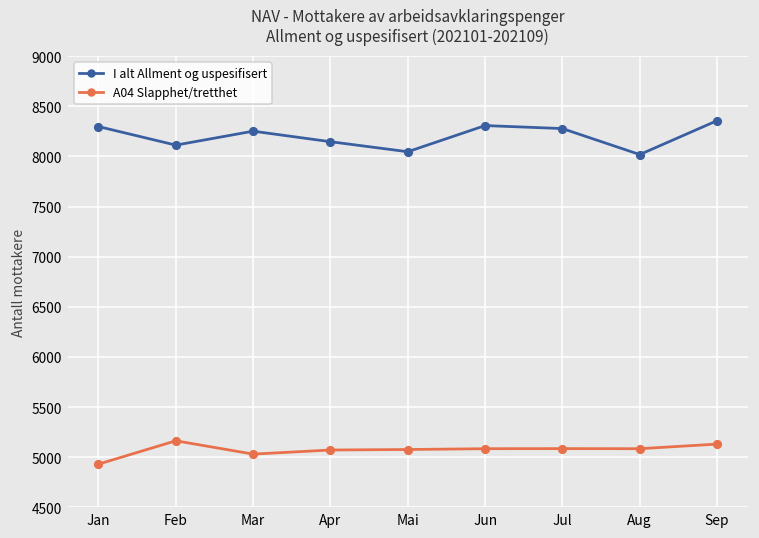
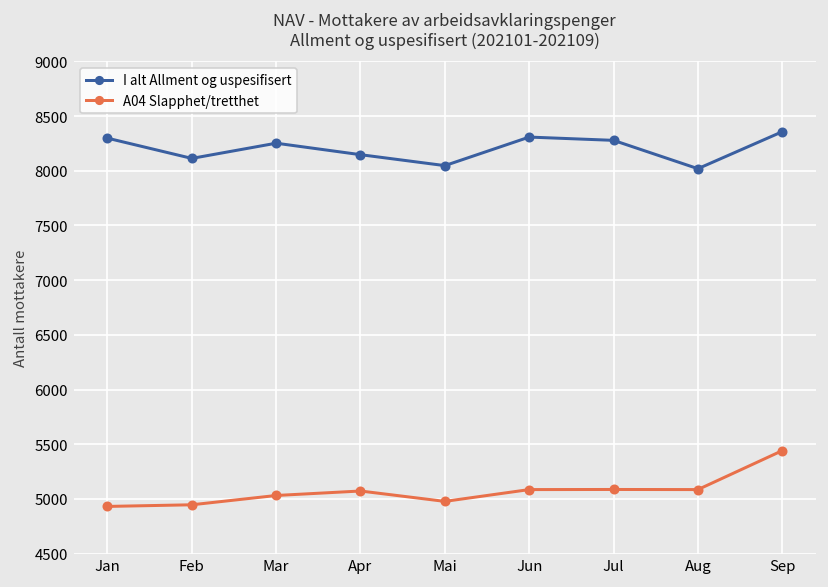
  {
    "I alt Allment og uspesifisert": {
      "Jan": 8300,
      "Feb": 8100,
      "Mar": 8300,
      "Apr": 8100,
      "Mai": 8000,
      "Jun": 8300,
      "Jul": 8300,
      "Aug": 8000,
      "Sep": 8400
    },
    "A04 Slapphet/tretthet": {
      "Jan": 4900,
-     "Feb": 5200,
+     "Feb": 4900,
      "Mar": 5000,
      "Apr": 5100,
-     "Mai": 5100,
+     "Mai": 5000,
      "Jun": 5100,
      "Jul": 5100,
      "Aug": 5100,
-     "Sep": 5100
+     "Sep": 5400
    }
  }
